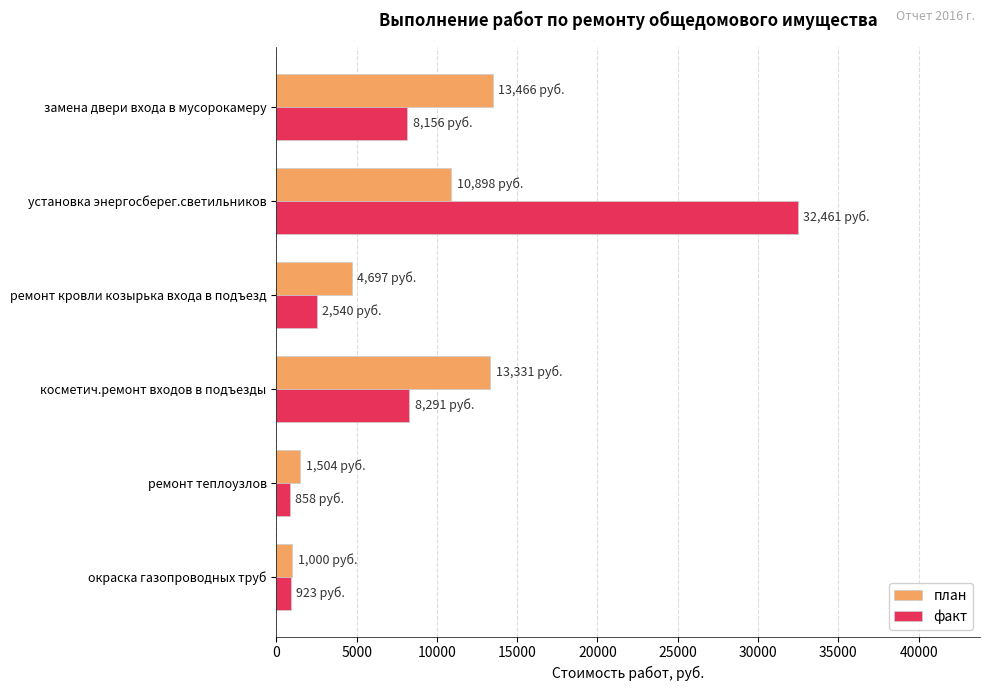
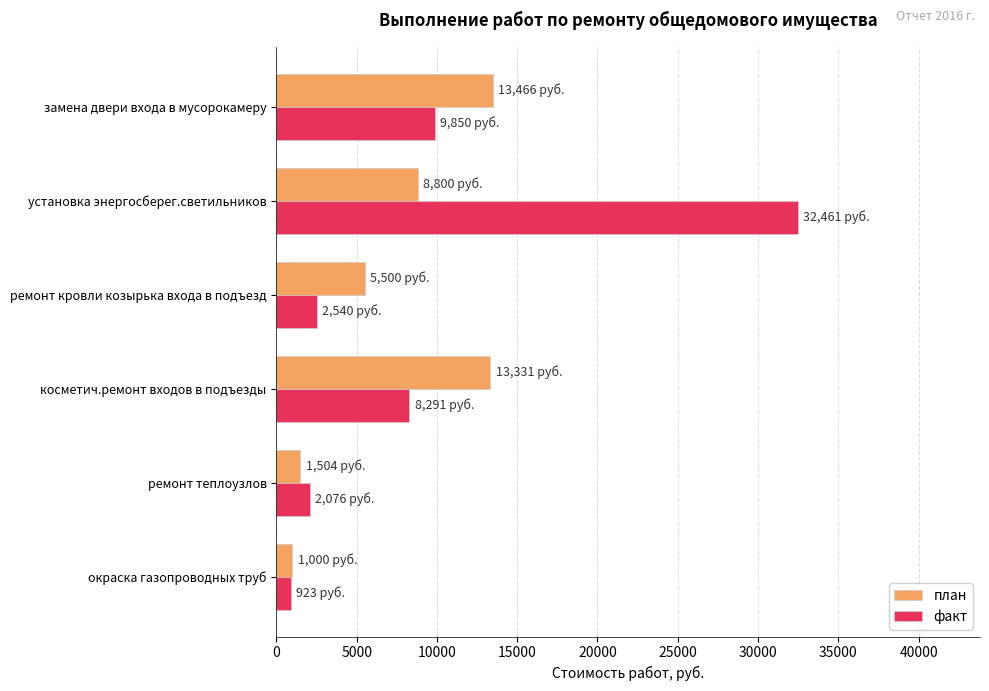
  {
    "план": {
      "замена двери входа в мусорокамеру": "13,466",
-     "установка энергосберег.светильников": "10,898",
-     "ремонт кровли козырька входа в подъезд": "4,697",
+     "установка энергосберег.светильников": "8,800",
+     "ремонт кровли козырька входа в подъезд": "5,500",
      "косметич.ремонт входов в подъезды": "13,331",
      "ремонт теплоузлов": "1,504",
      "окраска газопроводных труб": "1,000"
    },
    "факт": {
-     "замена двери входа в мусорокамеру": "8,156",
+     "замена двери входа в мусорокамеру": "9,850",
      "установка энергосберег.светильников": "32,461",
      "ремонт кровли козырька входа в подъезд": "2,540",
      "косметич.ремонт входов в подъезды": "8,291",
-     "ремонт теплоузлов": "858",
+     "ремонт теплоузлов": "2,076",
      "окраска газопроводных труб": "923"
    }
  }
